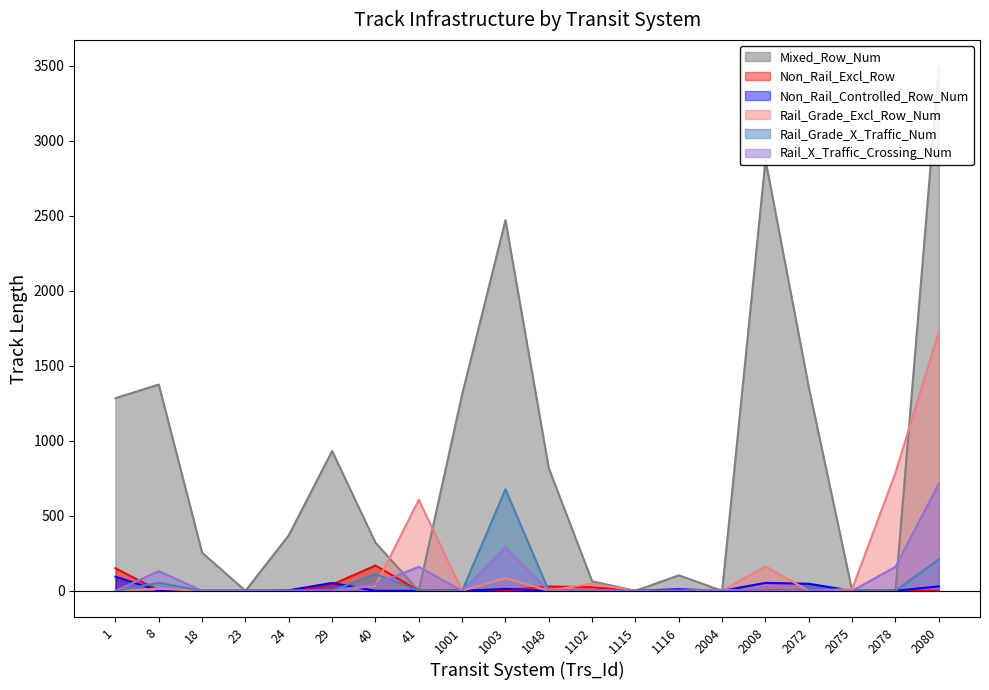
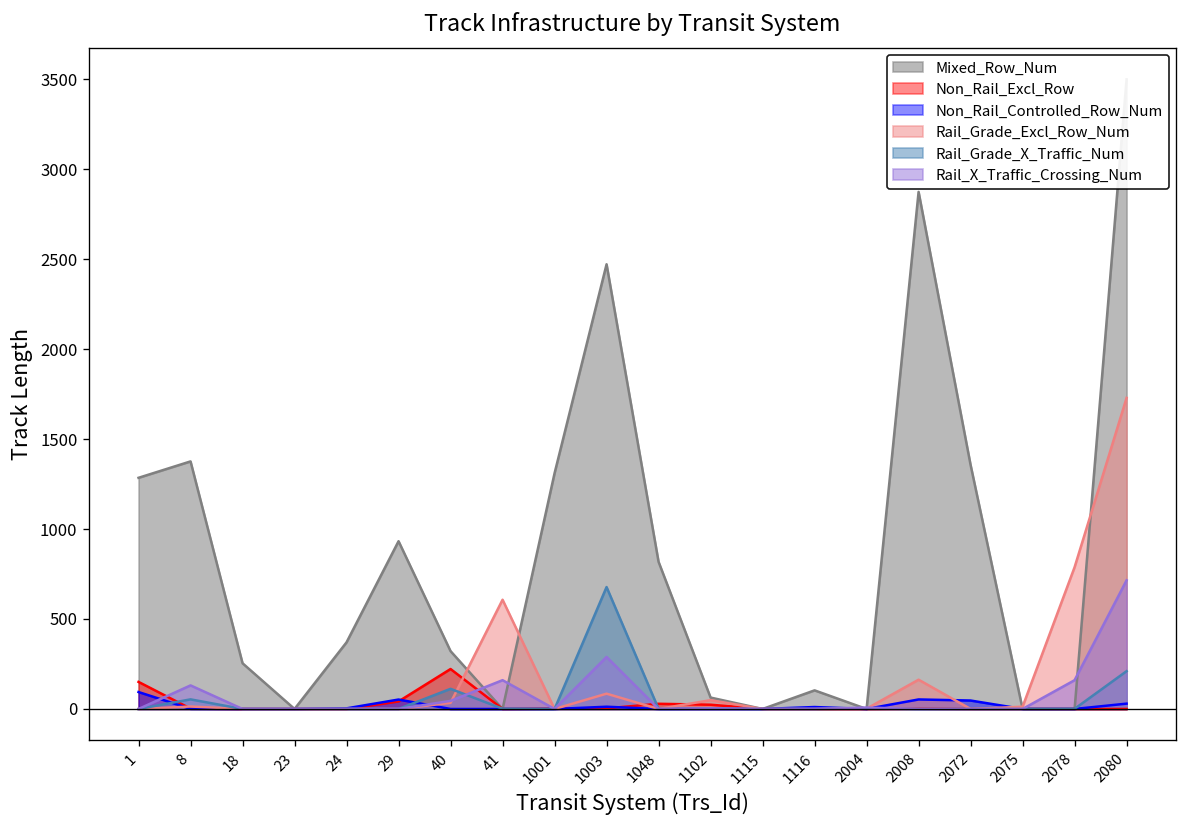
  {
    "Mixed_Row_Num": {
      "1": 1280,
      "8": 1380,
      "18": 250,
      "24": 370,
      "29": 930,
      "40": 320,
      "1001": 1310,
      "1003": 2470,
      "1048": 820,
      "1116": 100,
      "2072": 1360
    },
    "Non_Rail_Excl_Row": {
      "1": 150,
-     "40": 170,
+     "40": 220,
      "1048": 30,
      "1102": 20,
      "2080": 0
    },
    "Non_Rail_Controlled_Row_Num": {
      "1": 90,
      "40": 0,
      "2008": 50,
      "2072": 50,
      "2080": 30
    },
    "Rail_Grade_Excl_Row_Num": {
      "41": 610,
      "1003": 90,
      "2008": 160,
      "2078": 790,
      "2080": 1730
    },
    "Rail_Grade_X_Traffic_Num": {
      "8": 50,
      "40": 110,
      "1003": 680,
      "2080": 210
    },
    "Rail_X_Traffic_Crossing_Num": {
      "8": 130,
      "41": 160,
      "1003": 290,
      "2078": 160,
      "2080": 720
    }
  }
